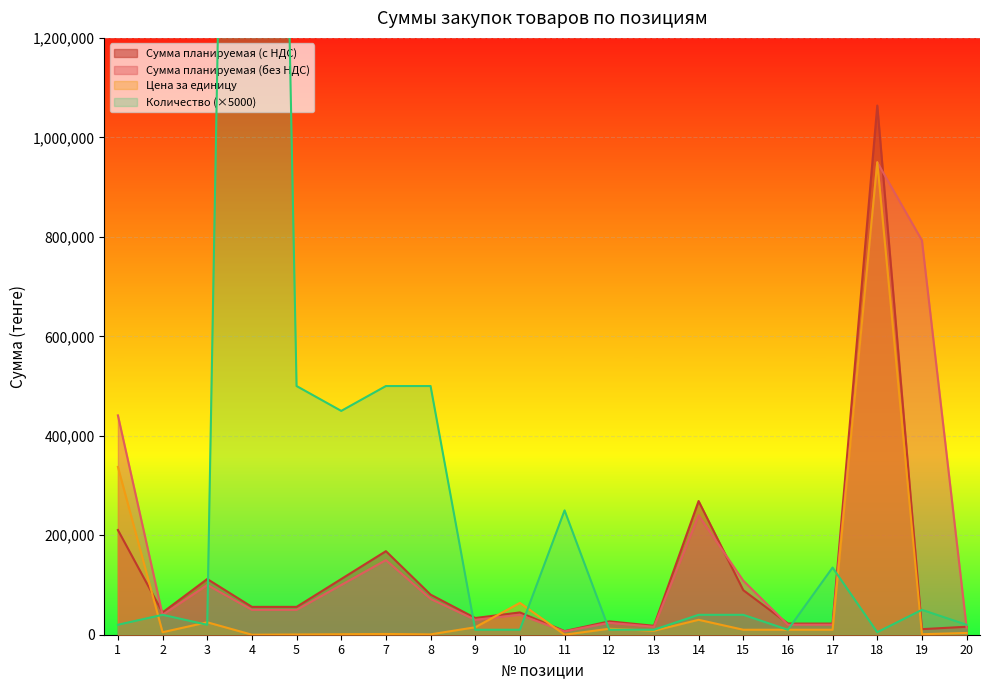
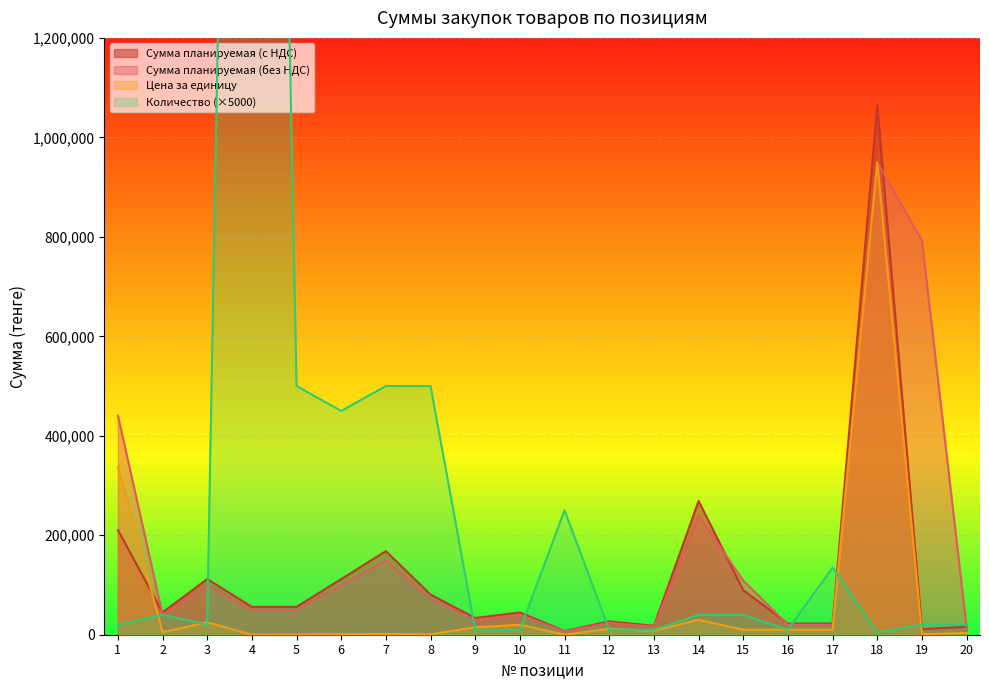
  {
    "Сумма планируемая (с НДС)": {
      "1": "210,000",
      "3": "110,000",
      "4": "60,000",
      "5": "60,000",
      "6": "110,000",
      "7": "170,000",
      "8": "80,000",
      "14": "270,000",
      "15": "90,000",
      "18": "1,060,000",
      "19": "10,000"
    },
    "Сумма планируемая (без НДС)": {
      "1": "440,000",
      "3": "100,000",
      "4": "50,000",
      "5": "50,000",
      "6": "100,000",
      "7": "150,000",
      "8": "70,000",
      "14": "240,000",
      "15": "110,000",
      "19": "790,000"
    },
    "Цена за единицу": {
      "1": "340,000",
      "2": "10,000",
      "4": "0",
      "5": "0",
      "6": "0",
      "7": "0",
      "8": "0",
-     "10": "60,000",
+     "10": "20,000",
      "11": "0",
      "14": "30,000",
      "15": "10,000",
      "17": "10,000",
      "19": "0",
      "20": "0"
    },
    "Количество (×5000)": {
      "1": "20,000",
      "5": "500,000",
      "6": "450,000",
      "7": "500,000",
      "8": "500,000",
      "10": "10,000",
      "11": "250,000",
      "14": "40,000",
      "15": "40,000",
      "17": "140,000",
      "18": "10,000",
-     "19": "50,000"
+     "19": "20,000"
    }
  }
